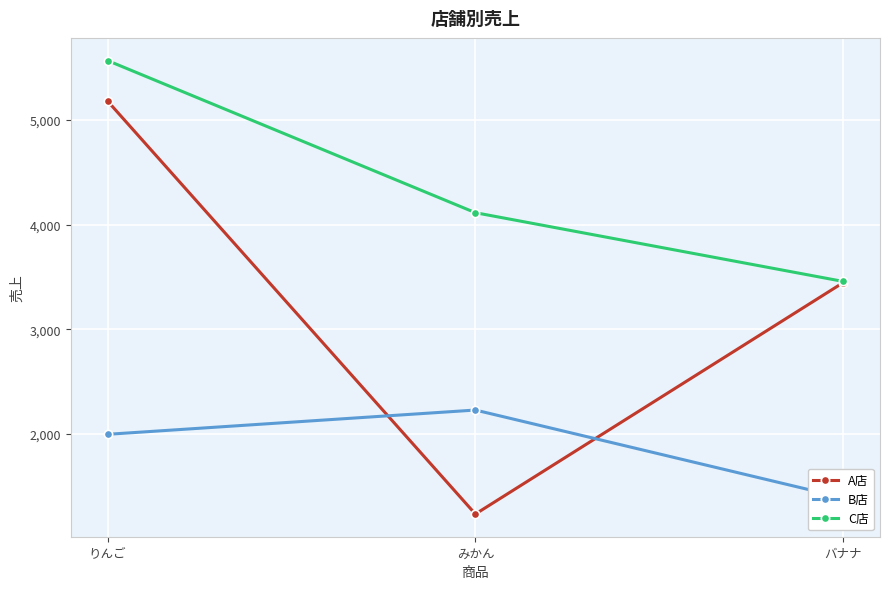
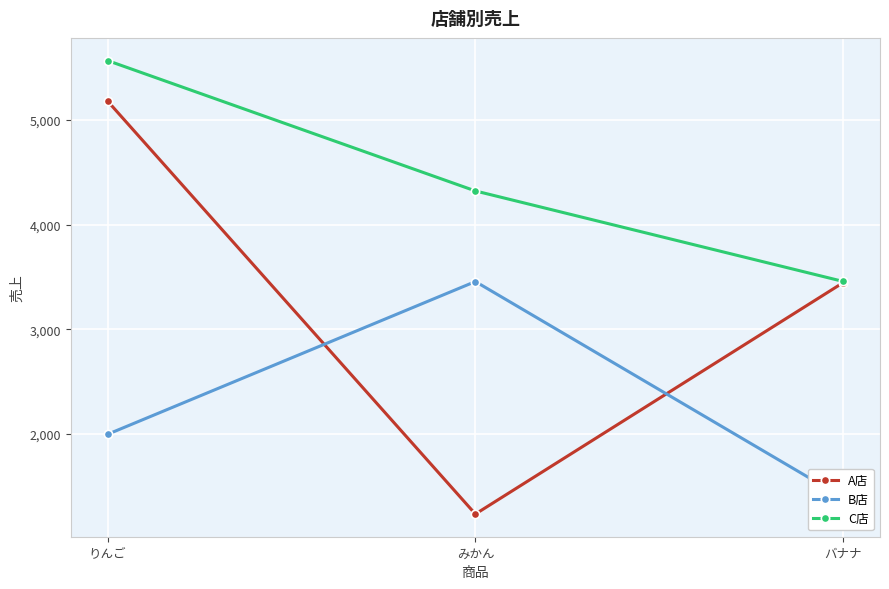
  {
    "A店": {
      "りんご": "5,180",
      "みかん": "1,230"
    },
    "B店": {
      "りんご": "2,000",
-     "みかん": "2,230"
+     "みかん": "3,460"
    },
    "C店": {
      "りんご": "5,570",
-     "みかん": "4,110"
+     "みかん": "4,320"
    }
  }
